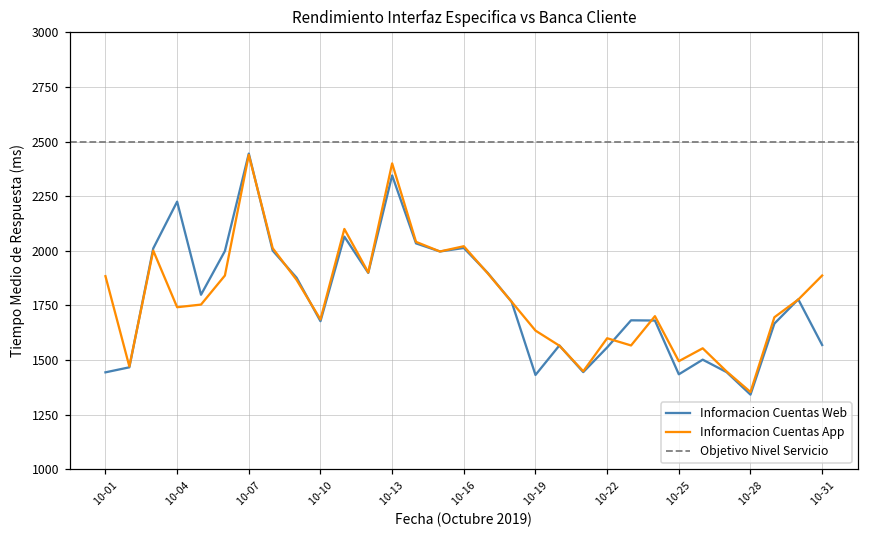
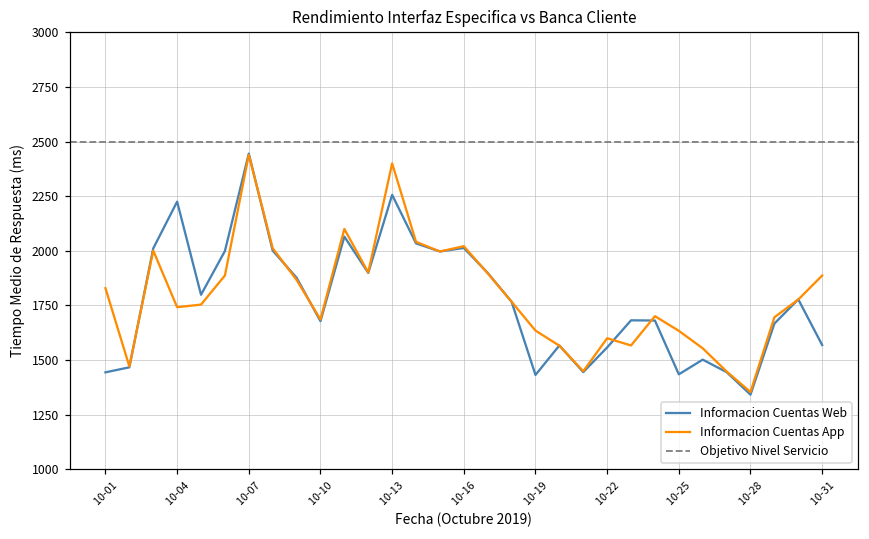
  {
    "Informacion Cuentas Web": {
      "10-01": 1440,
      "10-04": 2230,
-     "10-13": 2350,
+     "10-13": 2260,
      "10-19": 1430,
      "10-22": 1560,
      "10-25": 1440,
      "10-31": 1570
    },
    "Informacion Cuentas App": {
-     "10-01": 1880,
+     "10-01": 1830,
      "10-04": 1740,
      "10-13": 2400,
      "10-19": 1640,
      "10-22": 1600,
-     "10-25": 1500,
+     "10-25": 1630,
      "10-31": 1890
    }
  }
